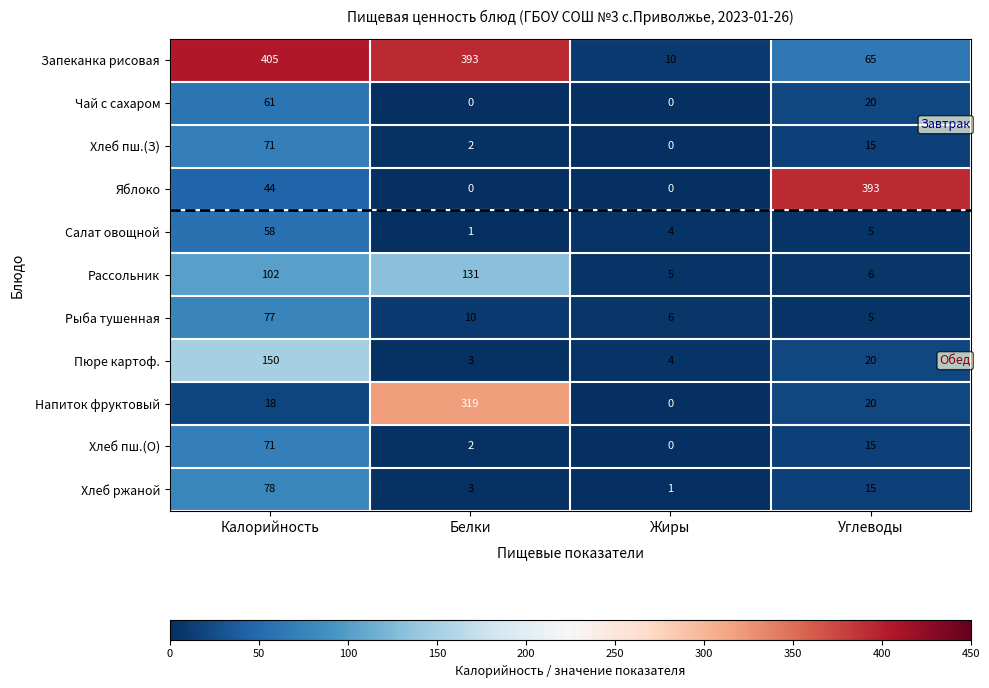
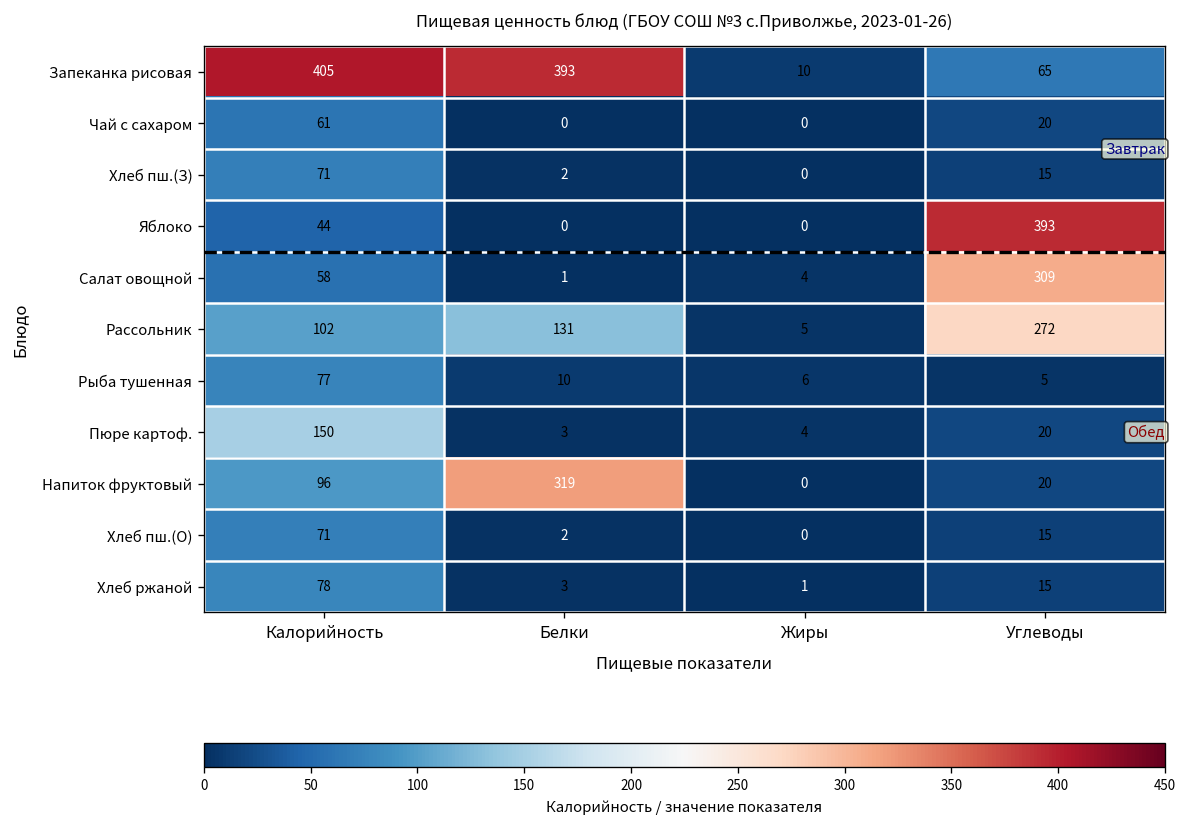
  {
    "Запеканка рисовая": {
      "Калорийность": 405,
      "Белки": 393,
      "Жиры": 10,
      "Углеводы": 65
    },
    "Чай с сахаром": {
      "Калорийность": 61,
      "Белки": 0,
      "Жиры": 0,
      "Углеводы": 20
    },
    "Хлеб пш.(З)": {
      "Калорийность": 71,
      "Белки": 2,
      "Жиры": 0,
      "Углеводы": 15
    },
    "Яблоко": {
      "Калорийность": 44,
      "Белки": 0,
      "Жиры": 0,
      "Углеводы": 393
    },
    "Салат овощной": {
      "Калорийность": 58,
      "Белки": 1,
      "Жиры": 4,
-     "Углеводы": 5
+     "Углеводы": 309
    },
    "Рассольник": {
      "Калорийность": 102,
      "Белки": 131,
      "Жиры": 5,
-     "Углеводы": 6
+     "Углеводы": 272
    },
    "Рыба тушенная": {
      "Калорийность": 77,
      "Белки": 10,
      "Жиры": 6,
      "Углеводы": 5
    },
    "Пюре картоф.": {
      "Калорийность": 150,
      "Белки": 3,
      "Жиры": 4,
      "Углеводы": 20
    },
    "Напиток фруктовый": {
-     "Калорийность": 18,
+     "Калорийность": 96,
      "Белки": 319,
      "Жиры": 0,
      "Углеводы": 20
    },
    "Хлеб пш.(О)": {
      "Калорийность": 71,
      "Белки": 2,
      "Жиры": 0,
      "Углеводы": 15
    },
    "Хлеб ржаной": {
      "Калорийность": 78,
      "Белки": 3,
      "Жиры": 1,
      "Углеводы": 15
    }
  }
